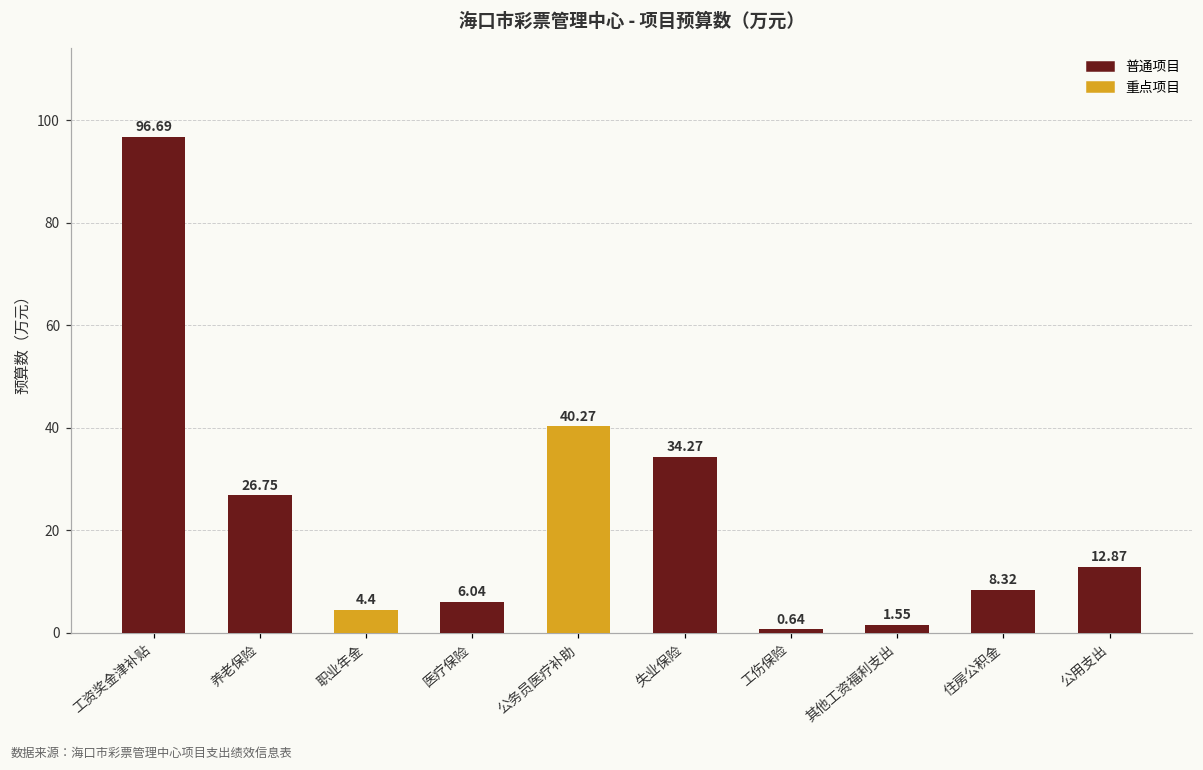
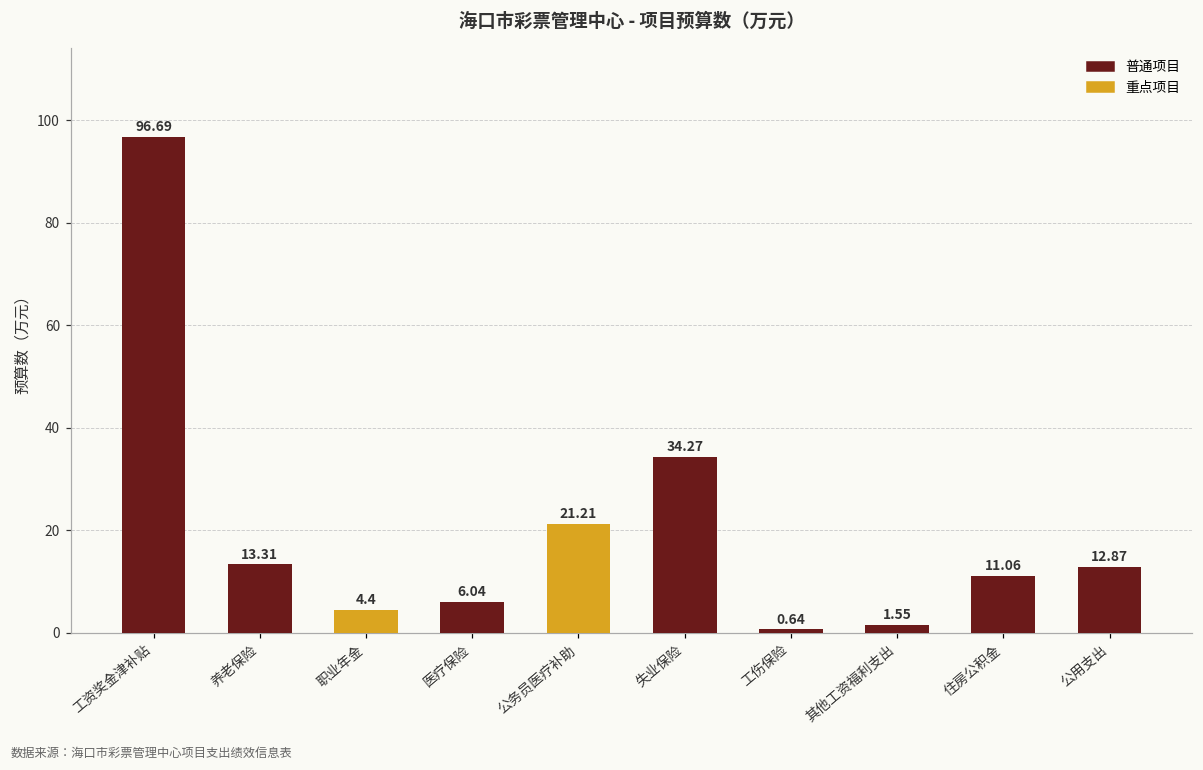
  {
    "工资奖金津补贴": 96.69,
-   "养老保险": 26.75,
+   "养老保险": 13.31,
    "职业年金": 4.4,
    "医疗保险": 6.04,
-   "公务员医疗补助": 40.27,
+   "公务员医疗补助": 21.21,
    "失业保险": 34.27,
    "工伤保险": 0.64,
    "其他工资福利支出": 1.55,
-   "住房公积金": 8.32,
+   "住房公积金": 11.06,
    "公用支出": 12.87
  }
